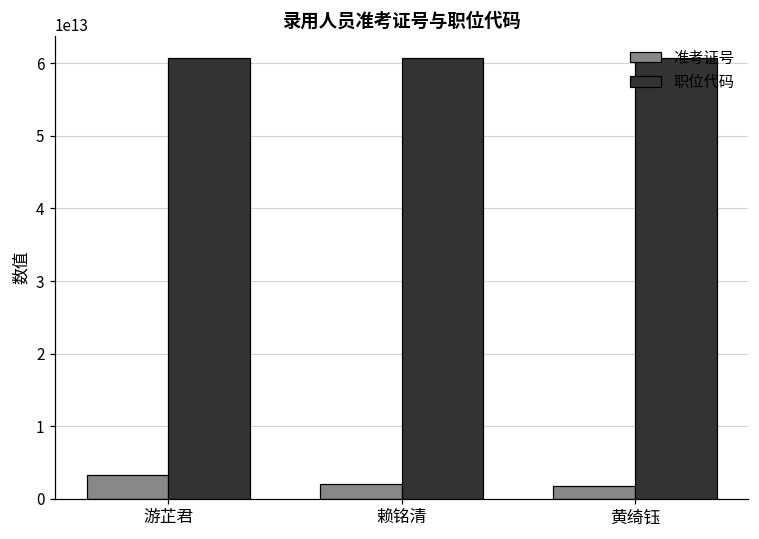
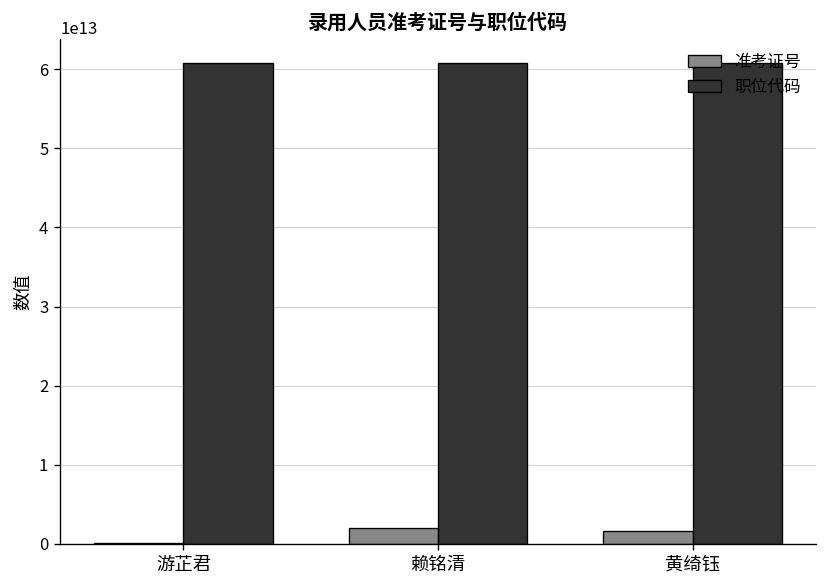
  {
    "准考证号": {
-     "游芷君": 3000000000000,
+     "游芷君": 0,
      "赖铭清": 2000000000000,
      "黄绮钰": 2000000000000
    },
    "职位代码": {
      "游芷君": 61000000000000,
      "赖铭清": 61000000000000,
      "黄绮钰": 61000000000000
    }
  }
